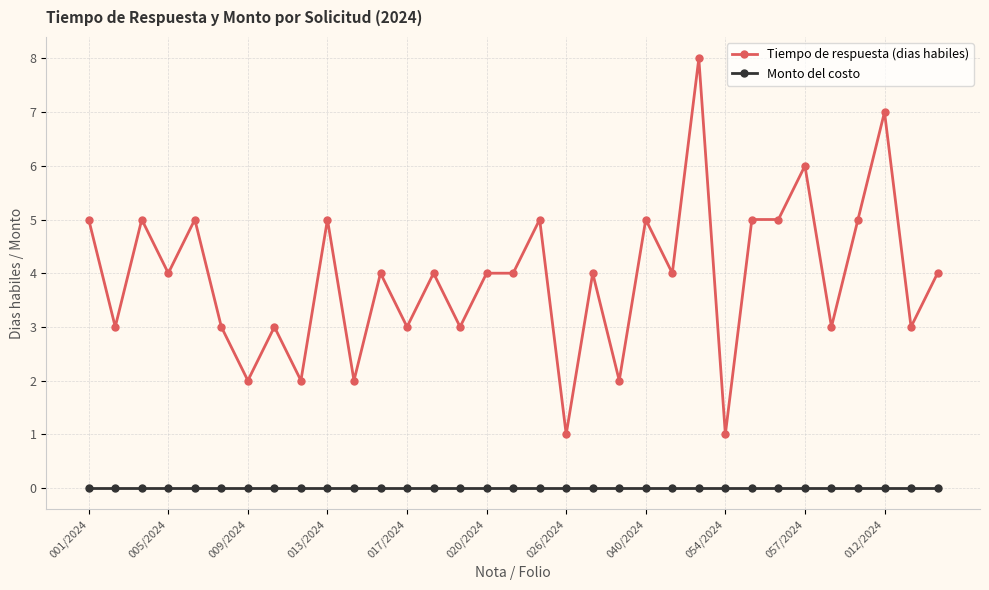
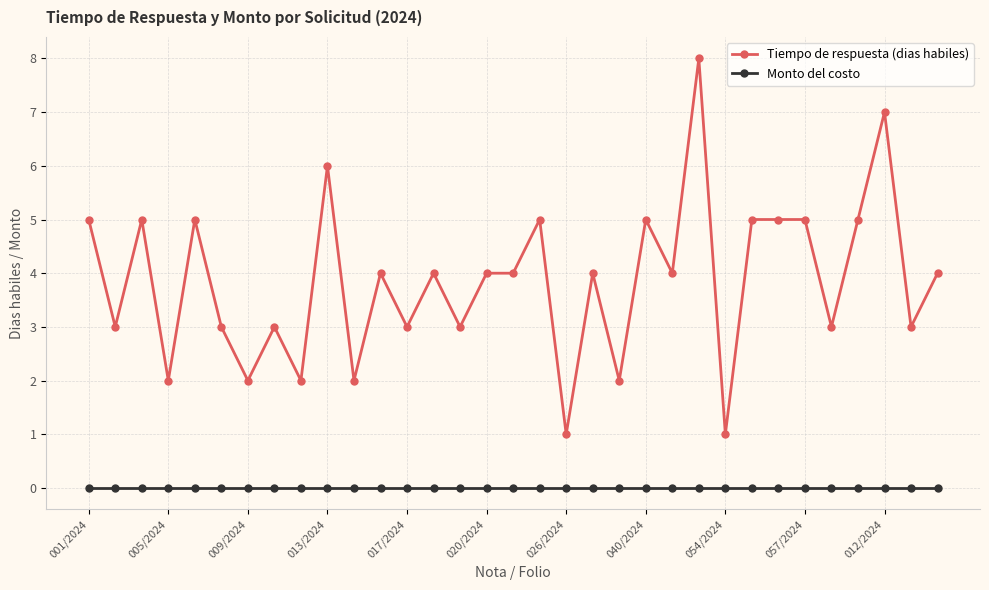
  {
    "Tiempo de respuesta (dias habiles)": {
      "001/2024": 5,
-     "005/2024": 4,
+     "005/2024": 2,
      "009/2024": 2,
-     "013/2024": 5,
+     "013/2024": 6,
      "017/2024": 3,
      "020/2024": 4,
      "026/2024": 1,
      "040/2024": 5,
      "054/2024": 1,
-     "057/2024": 6,
+     "057/2024": 5,
      "012/2024": 7
    },
    "Monto del costo": {
      "001/2024": 0,
      "005/2024": 0,
      "009/2024": 0,
      "013/2024": 0,
      "017/2024": 0,
      "020/2024": 0,
      "026/2024": 0,
      "040/2024": 0,
      "054/2024": 0,
      "057/2024": 0,
      "012/2024": 0
    }
  }
